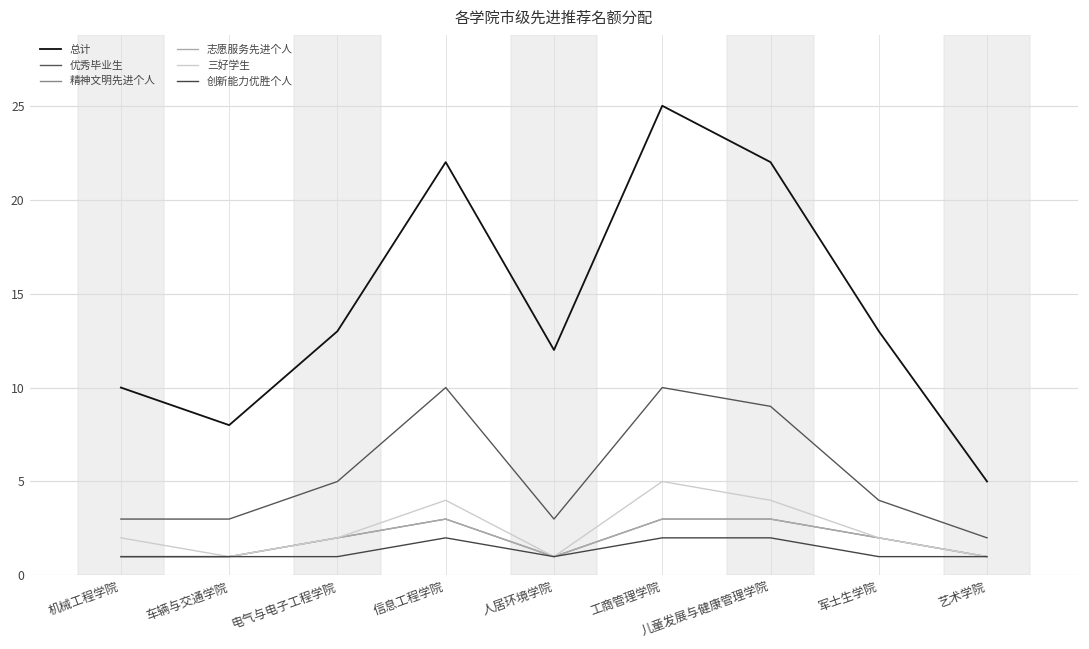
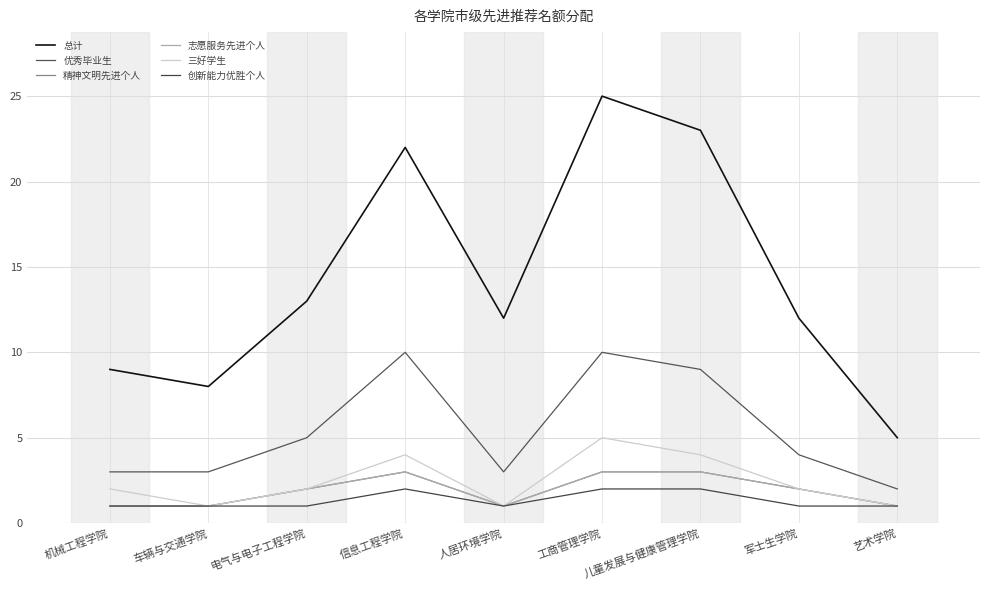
  {
    "总计": {
-     "机械工程学院": 10,
+     "机械工程学院": 9,
      "车辆与交通学院": 8,
      "电气与电子工程学院": 13,
      "信息工程学院": 22,
      "人居环境学院": 12,
      "工商管理学院": 25,
-     "儿童发展与健康管理学院": 22,
-     "军士生学院": 13,
+     "儿童发展与健康管理学院": 23,
+     "军士生学院": 12,
      "艺术学院": 5
    }
  }
